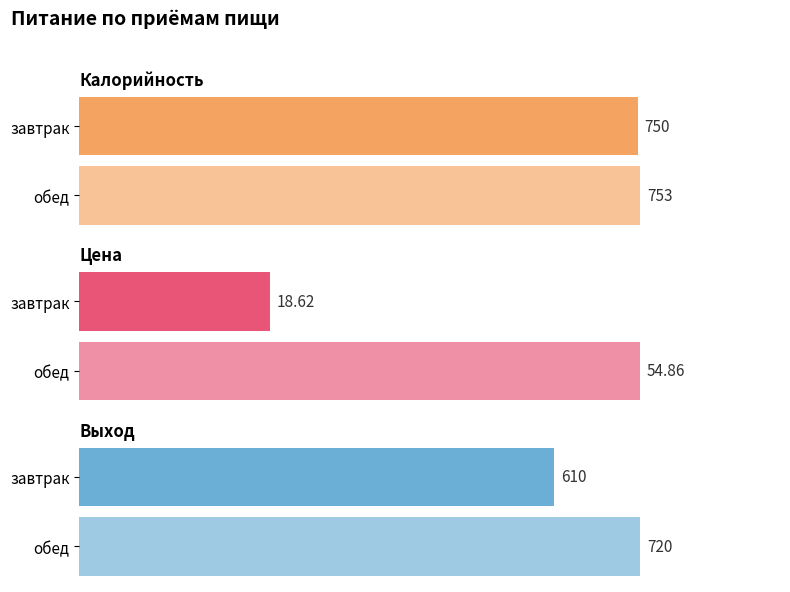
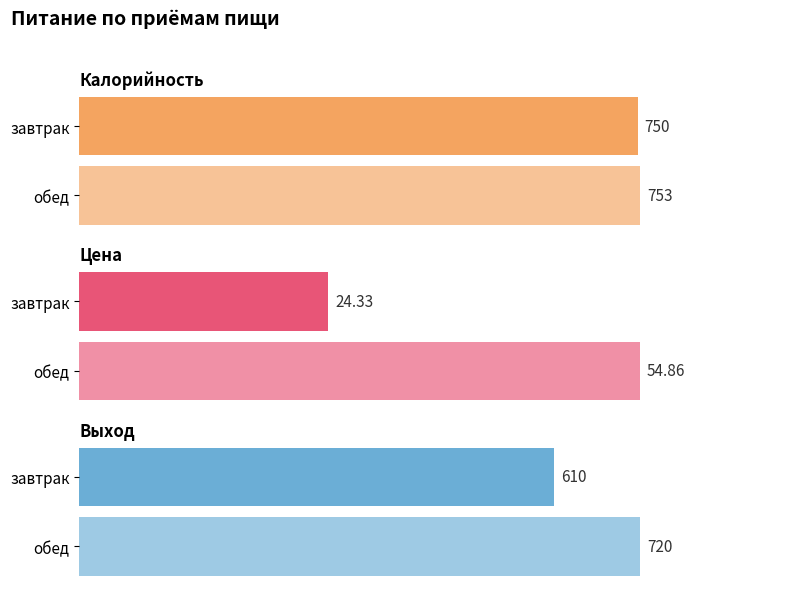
  {
    "Калорийность": {
      "завтрак": 750,
      "обед": 753
    },
    "Цена": {
-     "завтрак": 18.62,
+     "завтрак": 24.33,
      "обед": 54.86
    },
    "Выход": {
      "завтрак": 610,
      "обед": 720
    }
  }
